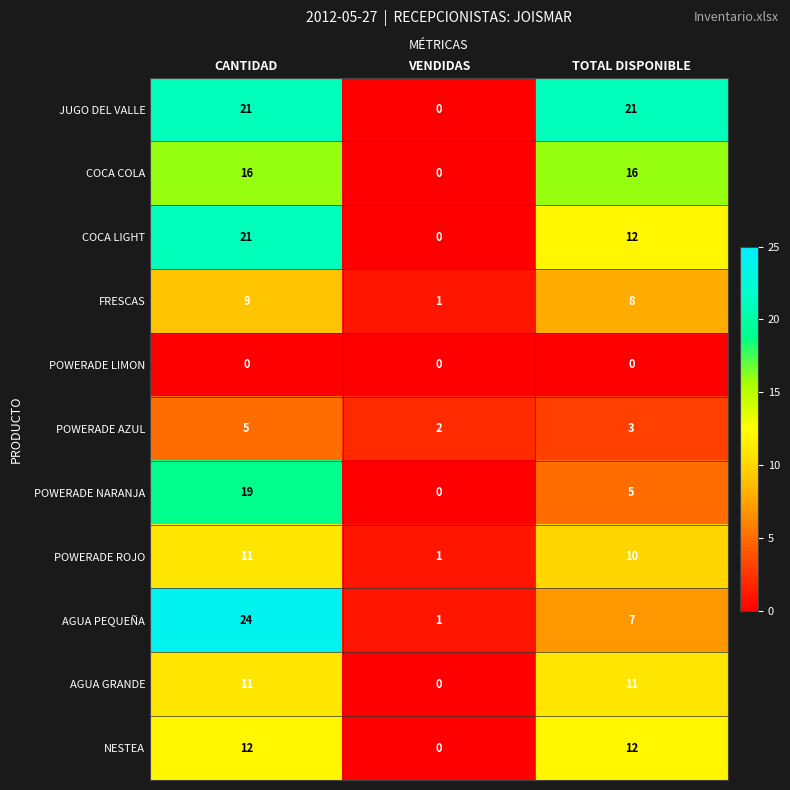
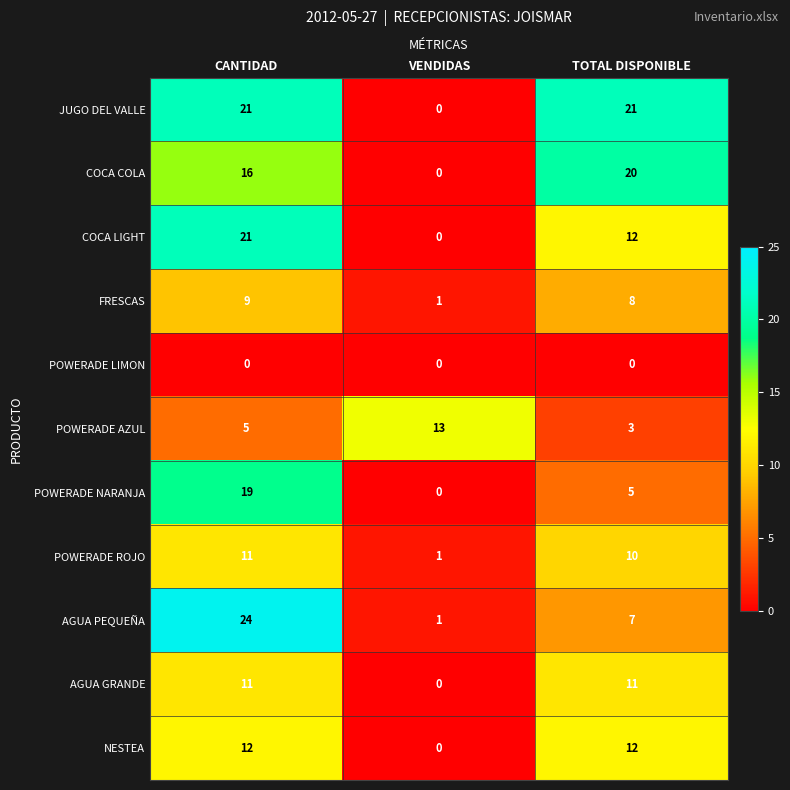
  {
    "JUGO DEL VALLE": {
      "CANTIDAD": 21,
      "VENDIDAS": 0,
      "TOTAL DISPONIBLE": 21
    },
    "COCA COLA": {
      "CANTIDAD": 16,
      "VENDIDAS": 0,
-     "TOTAL DISPONIBLE": 16
+     "TOTAL DISPONIBLE": 20
    },
    "COCA LIGHT": {
      "CANTIDAD": 21,
      "VENDIDAS": 0,
      "TOTAL DISPONIBLE": 12
    },
    "FRESCAS": {
      "CANTIDAD": 9,
      "VENDIDAS": 1,
      "TOTAL DISPONIBLE": 8
    },
    "POWERADE LIMON": {
      "CANTIDAD": 0,
      "VENDIDAS": 0,
      "TOTAL DISPONIBLE": 0
    },
    "POWERADE AZUL": {
      "CANTIDAD": 5,
-     "VENDIDAS": 2,
+     "VENDIDAS": 13,
      "TOTAL DISPONIBLE": 3
    },
    "POWERADE NARANJA": {
      "CANTIDAD": 19,
      "VENDIDAS": 0,
      "TOTAL DISPONIBLE": 5
    },
    "POWERADE ROJO": {
      "CANTIDAD": 11,
      "VENDIDAS": 1,
      "TOTAL DISPONIBLE": 10
    },
    "AGUA PEQUEÑA": {
      "CANTIDAD": 24,
      "VENDIDAS": 1,
      "TOTAL DISPONIBLE": 7
    },
    "AGUA GRANDE": {
      "CANTIDAD": 11,
      "VENDIDAS": 0,
      "TOTAL DISPONIBLE": 11
    },
    "NESTEA": {
      "CANTIDAD": 12,
      "VENDIDAS": 0,
      "TOTAL DISPONIBLE": 12
    }
  }
